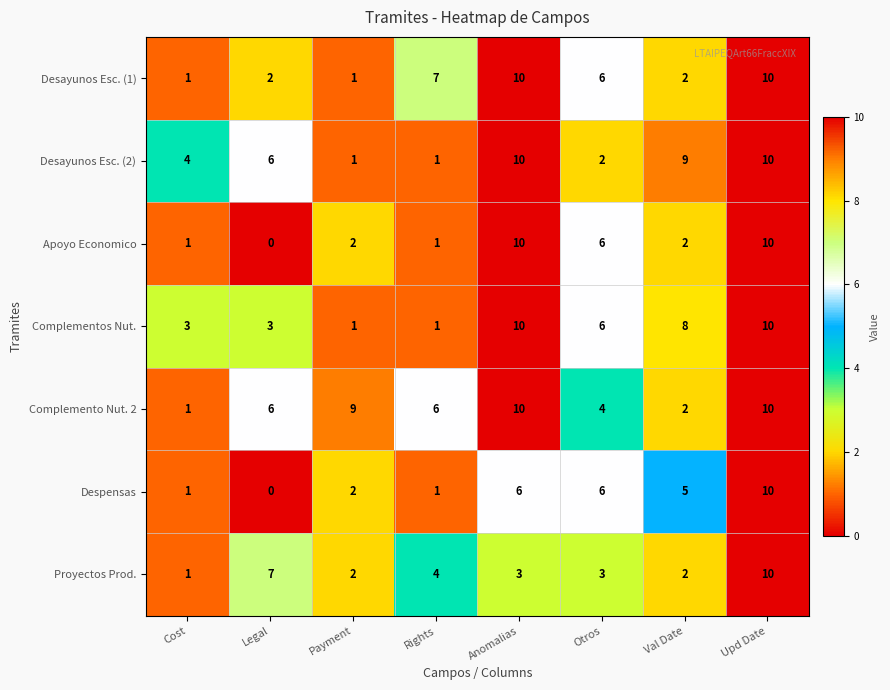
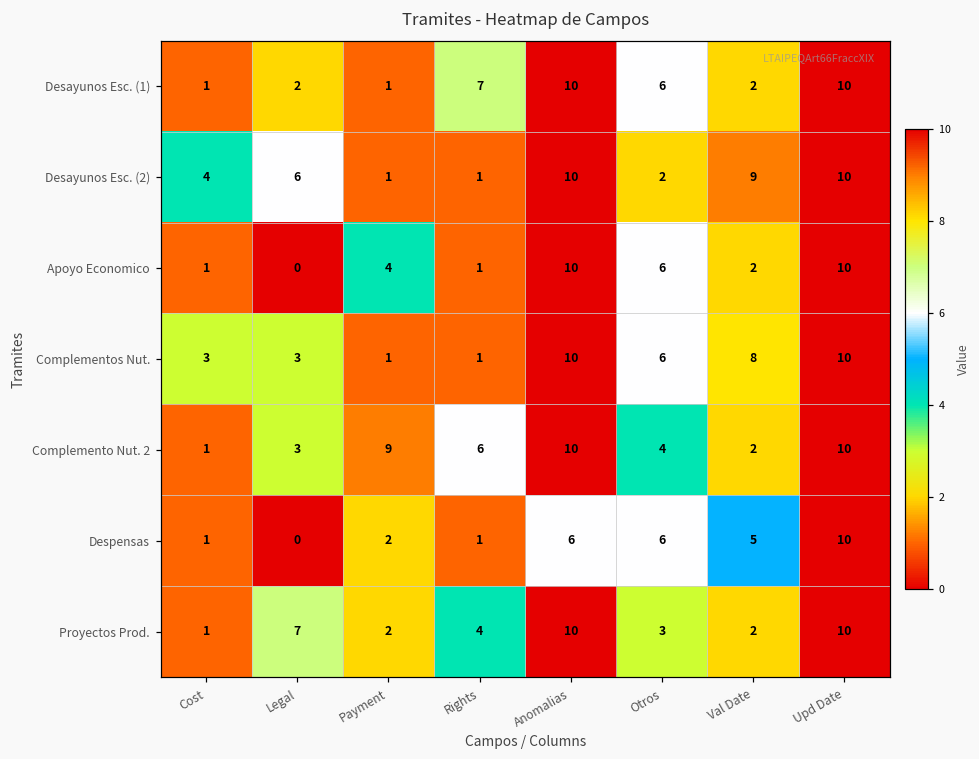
  {
    "Desayunos Esc. (1)": {
      "Cost": 1,
      "Legal": 2,
      "Payment": 1,
      "Rights": 7,
      "Anomalias": 10,
      "Otros": 6,
      "Val Date": 2
    },
    "Desayunos Esc. (2)": {
      "Cost": 4,
      "Legal": 6,
      "Payment": 1,
      "Rights": 1,
      "Anomalias": 10,
      "Otros": 2,
      "Val Date": 9,
      "Upd Date": 10
    },
    "Apoyo Economico": {
      "Cost": 1,
      "Legal": 0,
-     "Payment": 2,
+     "Payment": 4,
      "Rights": 1,
      "Anomalias": 10,
      "Otros": 6,
      "Val Date": 2,
      "Upd Date": 10
    },
    "Complementos Nut.": {
      "Cost": 3,
      "Legal": 3,
      "Payment": 1,
      "Rights": 1,
      "Anomalias": 10,
      "Otros": 6,
      "Val Date": 8,
      "Upd Date": 10
    },
    "Complemento Nut. 2": {
      "Cost": 1,
-     "Legal": 6,
+     "Legal": 3,
      "Payment": 9,
      "Rights": 6,
      "Anomalias": 10,
      "Otros": 4,
      "Val Date": 2,
      "Upd Date": 10
    },
    "Despensas": {
      "Cost": 1,
      "Legal": 0,
      "Payment": 2,
      "Rights": 1,
      "Anomalias": 6,
      "Otros": 6,
      "Val Date": 5,
      "Upd Date": 10
    },
    "Proyectos Prod.": {
      "Cost": 1,
      "Legal": 7,
      "Payment": 2,
      "Rights": 4,
-     "Anomalias": 3,
+     "Anomalias": 10,
      "Otros": 3,
      "Val Date": 2,
      "Upd Date": 10
    }
  }
